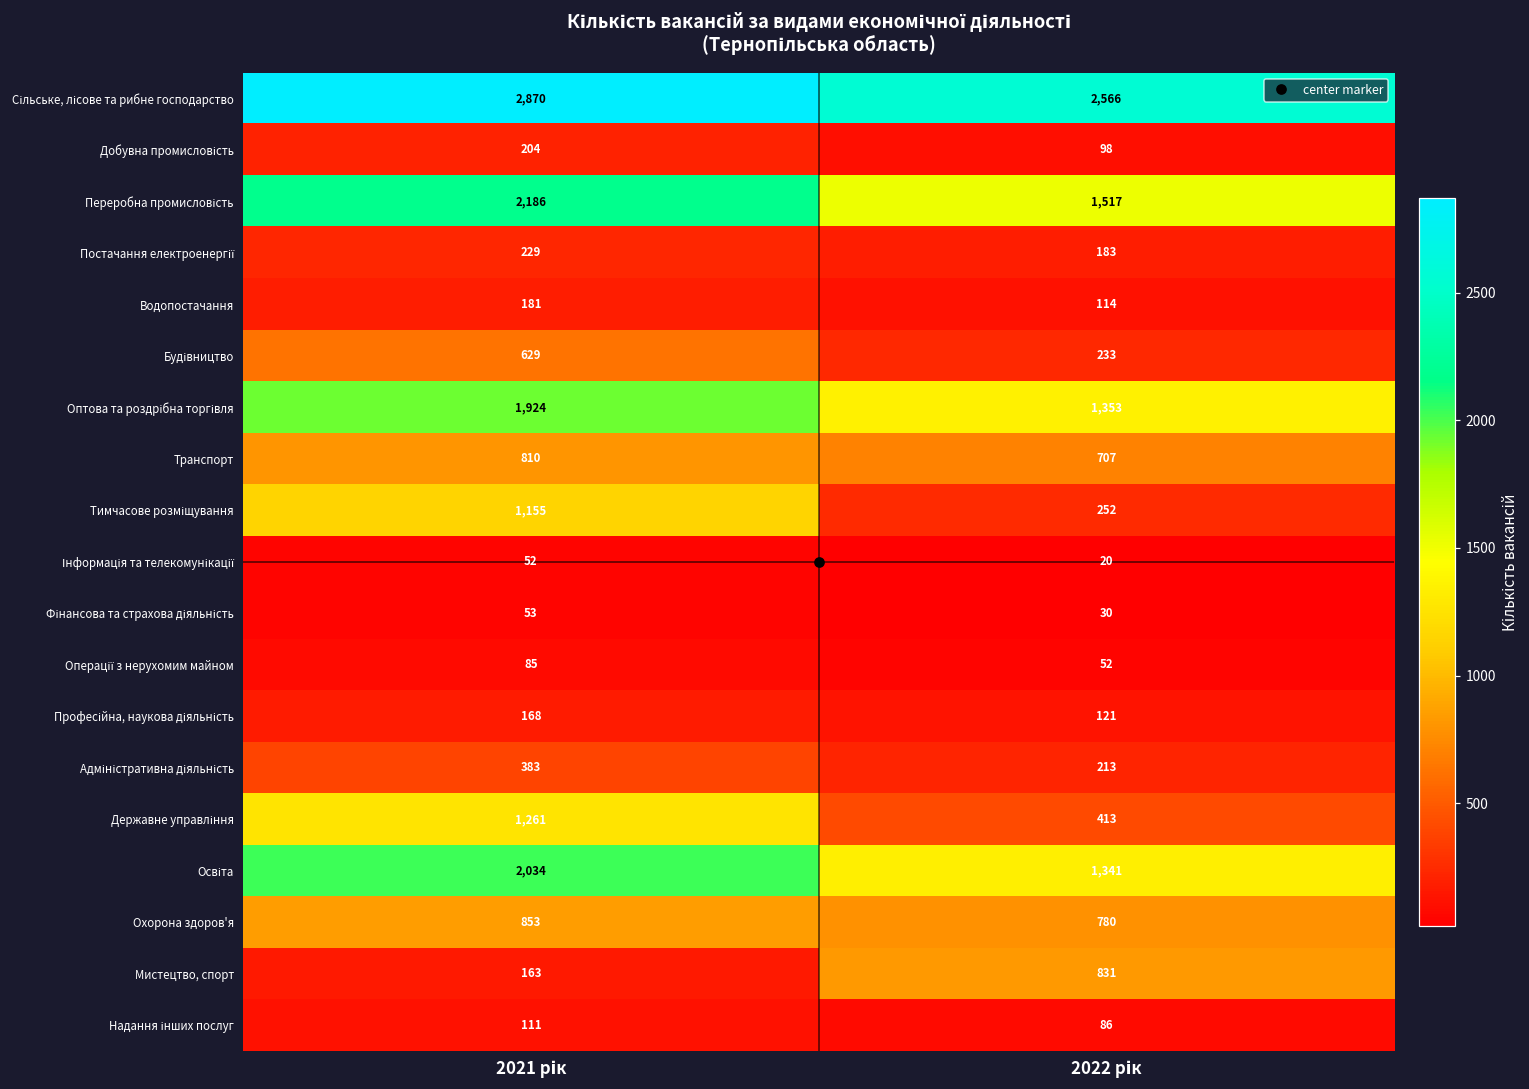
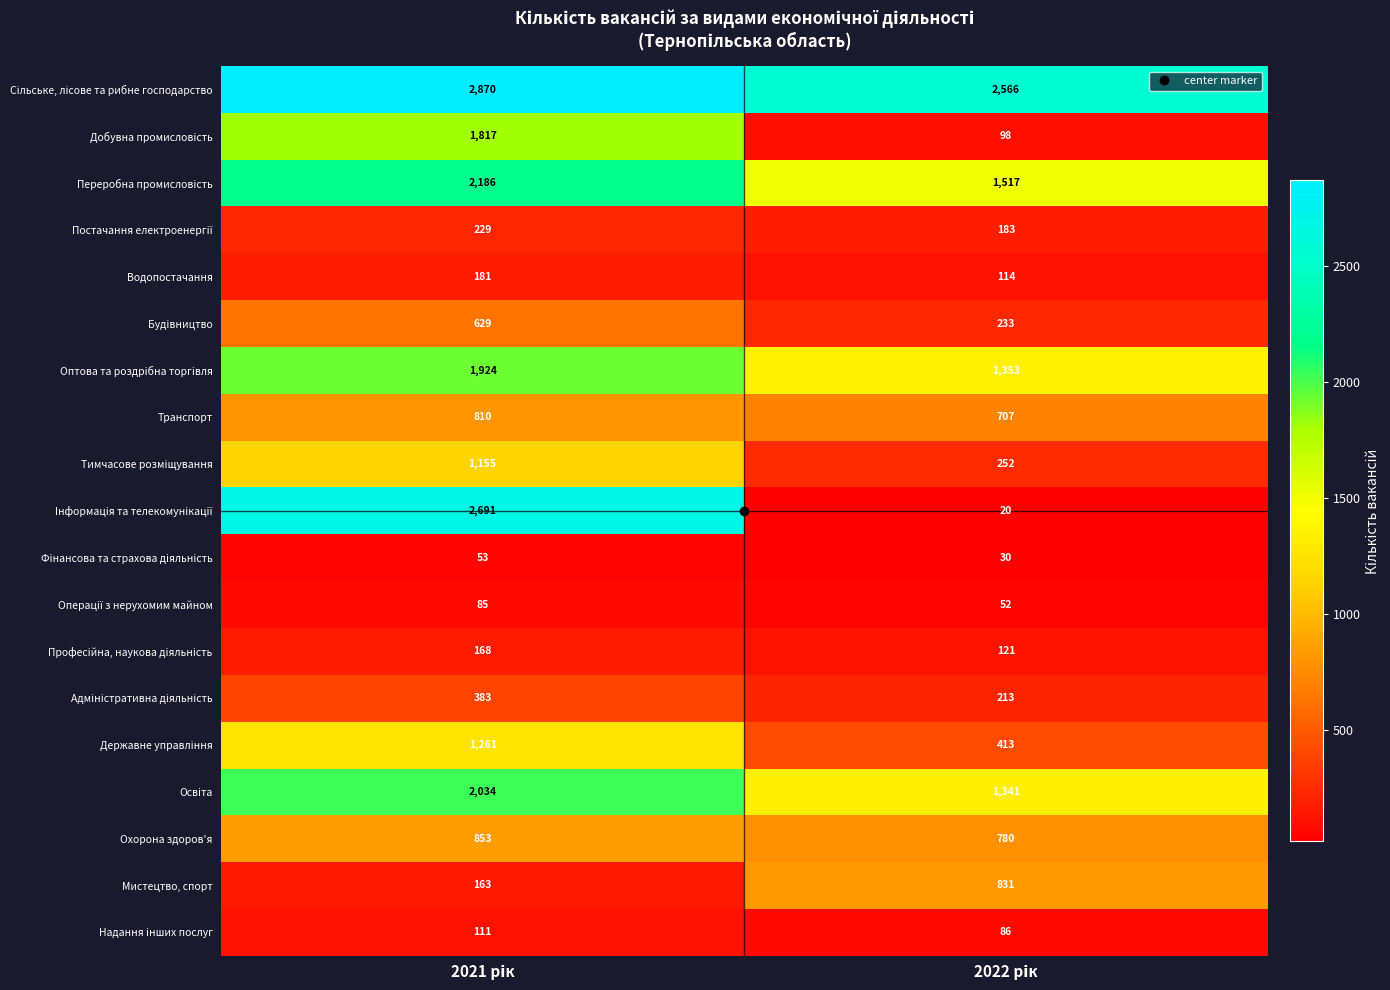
  {
    "Сільське, лісове та рибне господарство": {
      "2021 рік": "2,870",
      "2022 рік": "2,566"
    },
    "Добувна промисловість": {
-     "2021 рік": "204",
+     "2021 рік": "1,817",
      "2022 рік": "98"
    },
    "Переробна промисловість": {
      "2021 рік": "2,186",
      "2022 рік": "1,517"
    },
    "Постачання електроенергії": {
      "2021 рік": "229",
      "2022 рік": "183"
    },
    "Водопостачання": {
      "2021 рік": "181",
      "2022 рік": "114"
    },
    "Будівництво": {
      "2021 рік": "629",
      "2022 рік": "233"
    },
    "Оптова та роздрібна торгівля": {
      "2021 рік": "1,924",
      "2022 рік": "1,353"
    },
    "Транспорт": {
      "2021 рік": "810",
      "2022 рік": "707"
    },
    "Тимчасове розміщування": {
      "2021 рік": "1,155",
      "2022 рік": "252"
    },
    "Інформація та телекомунікації": {
-     "2021 рік": "52",
+     "2021 рік": "2,691",
      "2022 рік": "20"
    },
    "Фінансова та страхова діяльність": {
      "2021 рік": "53",
      "2022 рік": "30"
    },
    "Операції з нерухомим майном": {
      "2021 рік": "85",
      "2022 рік": "52"
    },
    "Професійна, наукова діяльність": {
      "2021 рік": "168",
      "2022 рік": "121"
    },
    "Адміністративна діяльність": {
      "2021 рік": "383",
      "2022 рік": "213"
    },
    "Державне управління": {
      "2021 рік": "1,261",
      "2022 рік": "413"
    },
    "Освіта": {
      "2021 рік": "2,034",
      "2022 рік": "1,341"
    },
    "Охорона здоров'я": {
      "2021 рік": "853",
      "2022 рік": "780"
    },
    "Мистецтво, спорт": {
      "2021 рік": "163",
      "2022 рік": "831"
    },
    "Надання інших послуг": {
      "2021 рік": "111",
      "2022 рік": "86"
    }
  }
